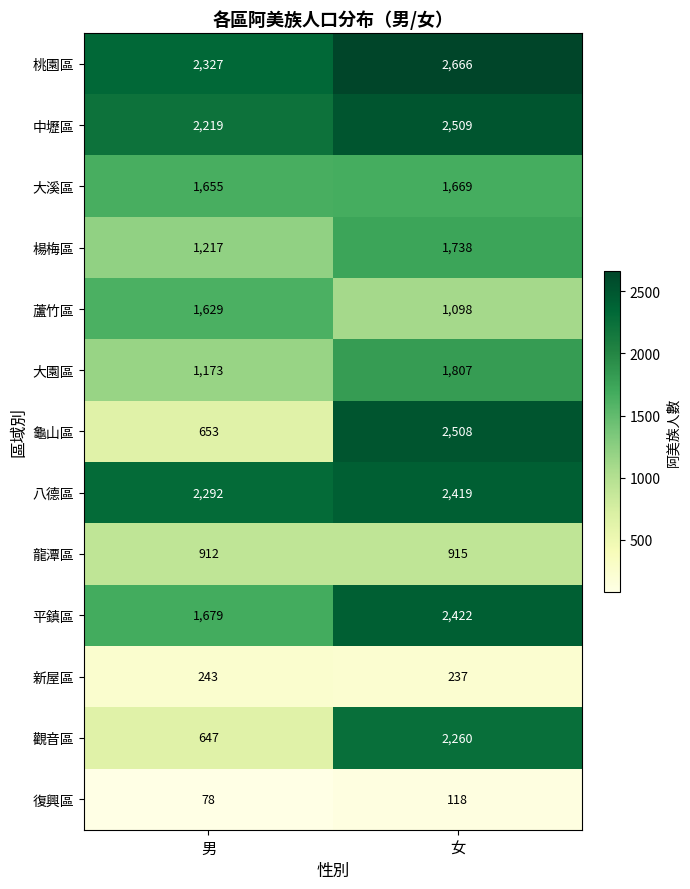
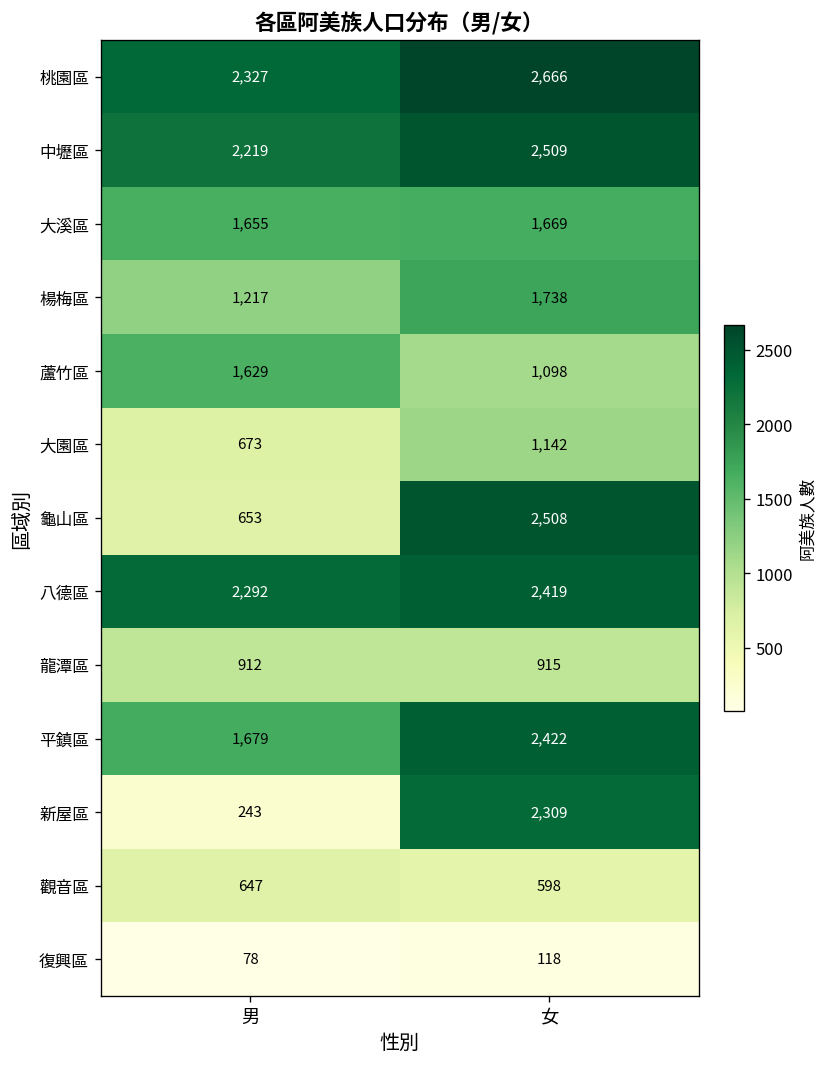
  {
    "桃園區": {
      "男": "2,327",
      "女": "2,666"
    },
    "中壢區": {
      "男": "2,219",
      "女": "2,509"
    },
    "大溪區": {
      "男": "1,655",
      "女": "1,669"
    },
    "楊梅區": {
      "男": "1,217",
      "女": "1,738"
    },
    "蘆竹區": {
      "男": "1,629",
      "女": "1,098"
    },
    "大園區": {
-     "男": "1,173",
-     "女": "1,807"
+     "男": "673",
+     "女": "1,142"
    },
    "龜山區": {
      "男": "653",
      "女": "2,508"
    },
    "八德區": {
      "男": "2,292",
      "女": "2,419"
    },
    "龍潭區": {
      "男": "912",
      "女": "915"
    },
    "平鎮區": {
      "男": "1,679",
      "女": "2,422"
    },
    "新屋區": {
      "男": "243",
-     "女": "237"
+     "女": "2,309"
    },
    "觀音區": {
      "男": "647",
-     "女": "2,260"
+     "女": "598"
    },
    "復興區": {
      "男": "78",
      "女": "118"
    }
  }
